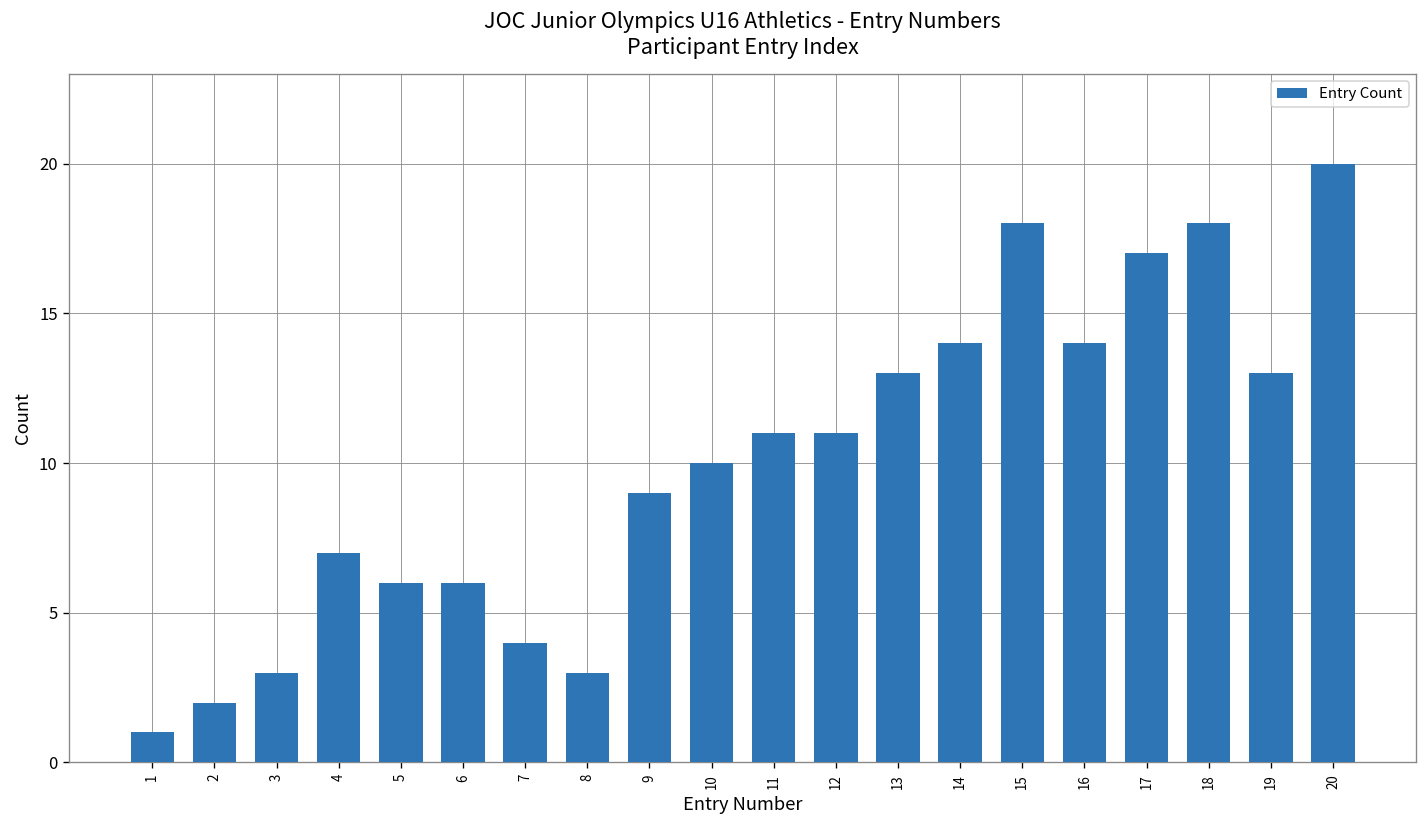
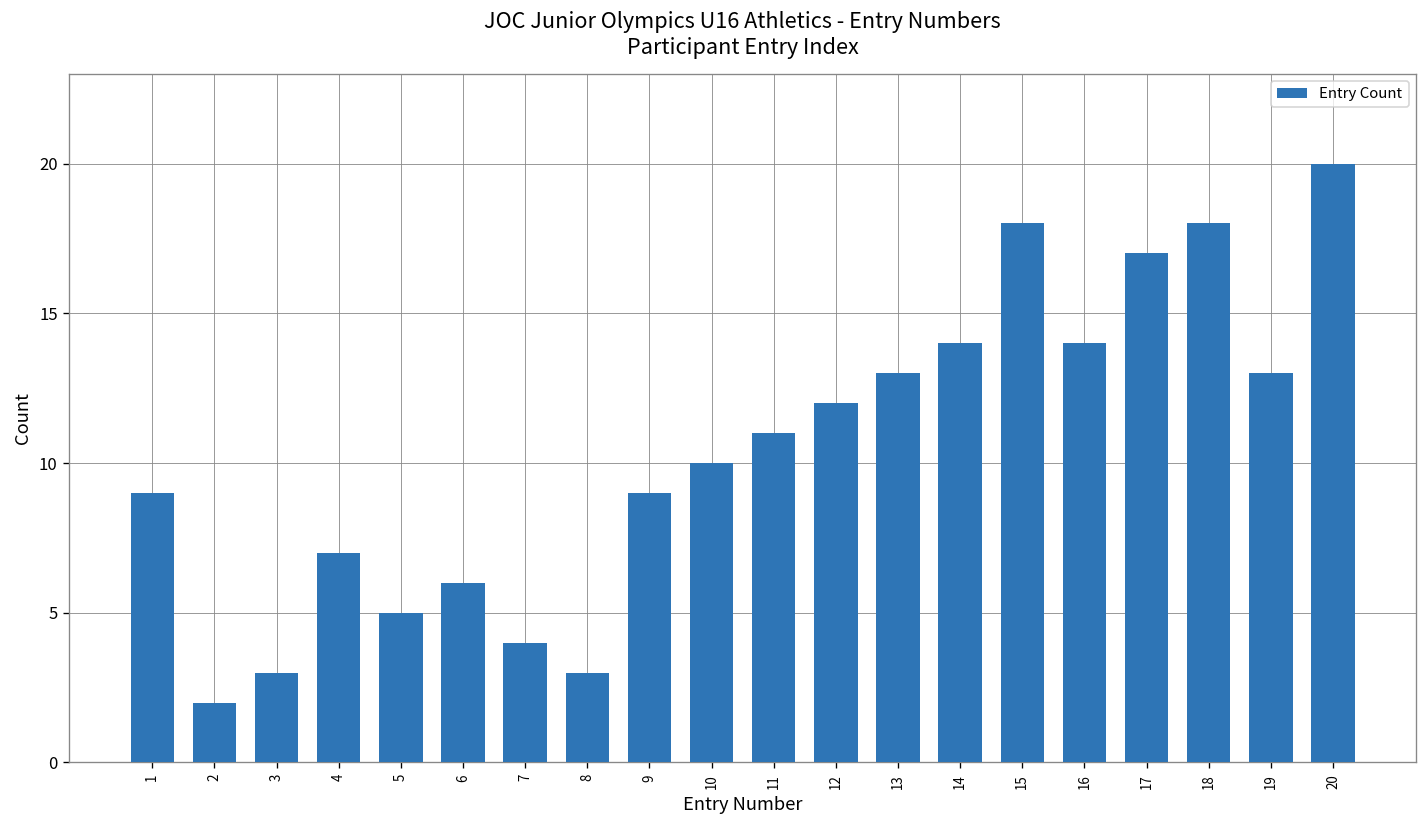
  {
-   "1": 1,
+   "1": 9,
    "2": 2,
    "3": 3,
    "4": 7,
-   "5": 6,
+   "5": 5,
    "6": 6,
    "7": 4,
    "8": 3,
    "9": 9,
    "10": 10,
    "11": 11,
-   "12": 11,
+   "12": 12,
    "13": 13,
    "14": 14,
    "15": 18,
    "16": 14,
    "17": 17,
    "18": 18,
    "19": 13,
    "20": 20
  }
